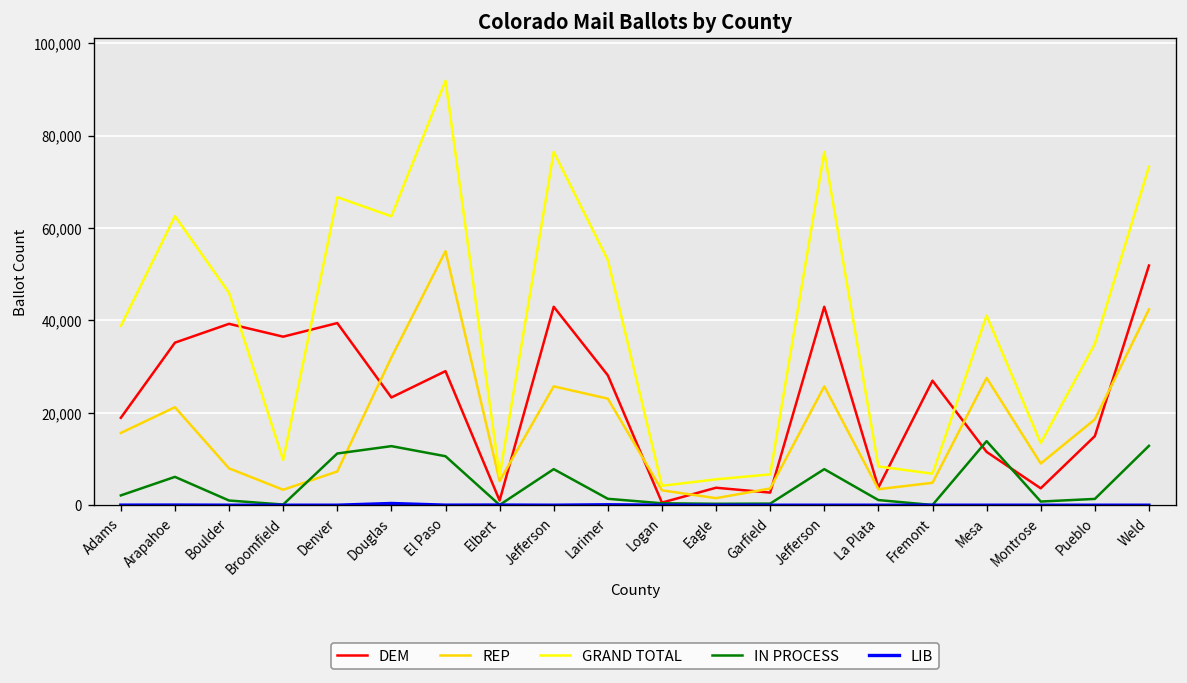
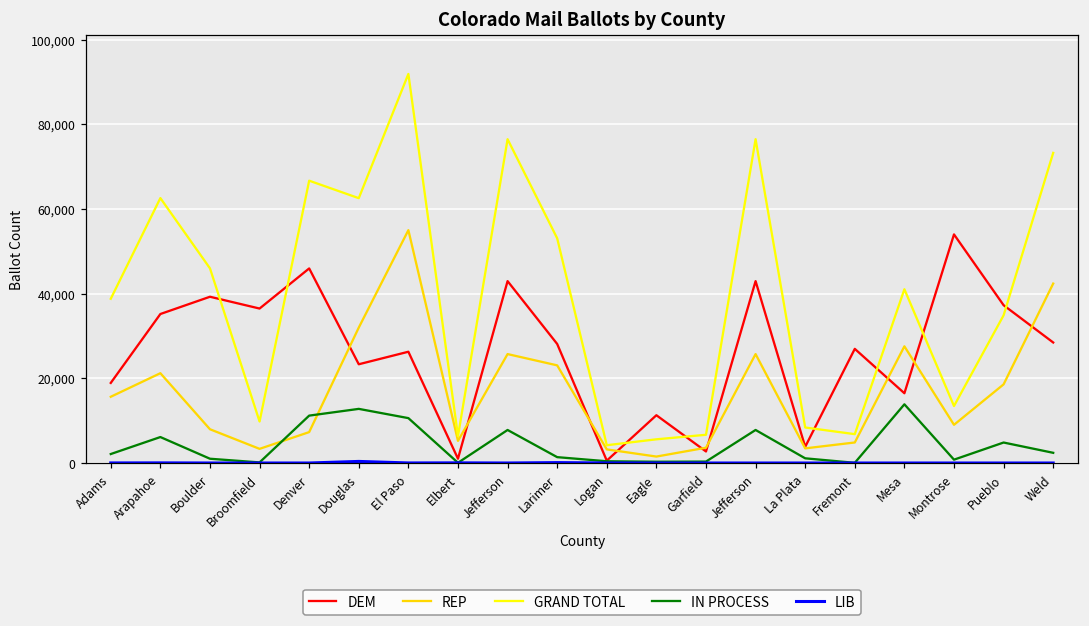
  {
    "DEM": {
      "Adams": "19,000",
      "Arapahoe": "35,000",
      "Boulder": "39,000",
      "Broomfield": "36,000",
-     "Denver": "39,000",
+     "Denver": "46,000",
      "Douglas": "23,000",
-     "El Paso": "29,000",
+     "El Paso": "26,000",
      "Elbert": "1,000",
      "Larimer": "28,000",
-     "Eagle": "4,000",
+     "Eagle": "11,000",
      "Garfield": "3,000",
      "Fremont": "27,000",
-     "Mesa": "12,000",
-     "Montrose": "4,000",
-     "Pueblo": "15,000",
-     "Weld": "52,000"
+     "Mesa": "16,000",
+     "Montrose": "54,000",
+     "Pueblo": "37,000",
+     "Weld": "28,000"
    },
    "IN PROCESS": {
      "Adams": "2,000",
      "Arapahoe": "6,000",
      "Boulder": "1,000",
      "Denver": "11,000",
      "Douglas": "13,000",
      "El Paso": "11,000",
      "Larimer": "1,000",
      "La Plata": "1,000",
      "Mesa": "14,000",
      "Montrose": "1,000",
-     "Pueblo": "1,000",
-     "Weld": "13,000"
+     "Pueblo": "5,000",
+     "Weld": "2,000"
    },
    "LIB": {
      "Adams": "0",
      "Arapahoe": "0",
      "Boulder": "0",
      "Denver": "0",
      "Douglas": "0",
      "El Paso": "0",
      "Larimer": "0",
      "La Plata": "0",
      "Mesa": "0",
      "Montrose": "0",
      "Pueblo": "0",
      "Weld": "0"
    }
  }
